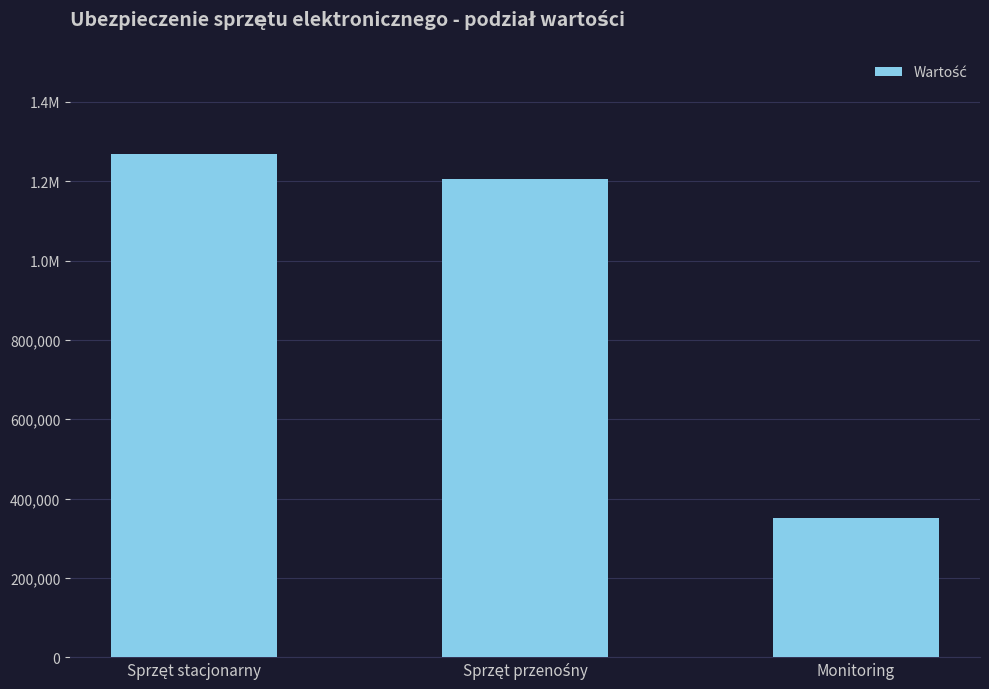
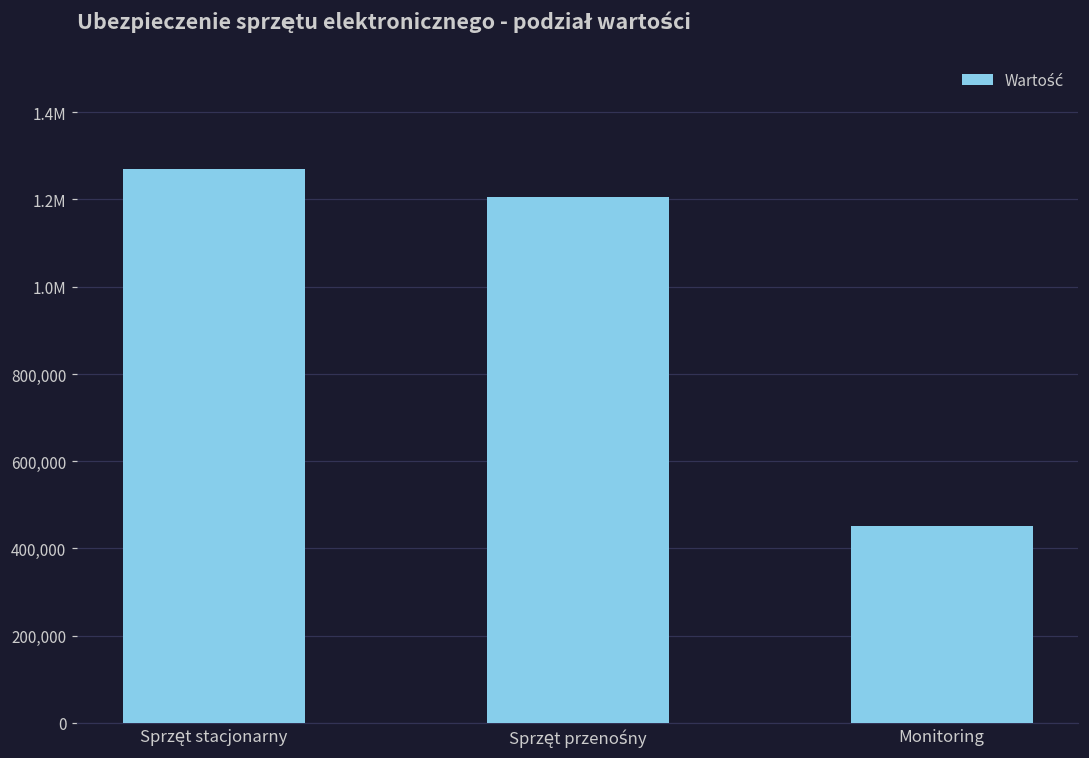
  {
    "Sprzęt stacjonarny": "1,270,000",
    "Sprzęt przenośny": "1,200,000",
-   "Monitoring": "350,000"
+   "Monitoring": "450,000"
  }
